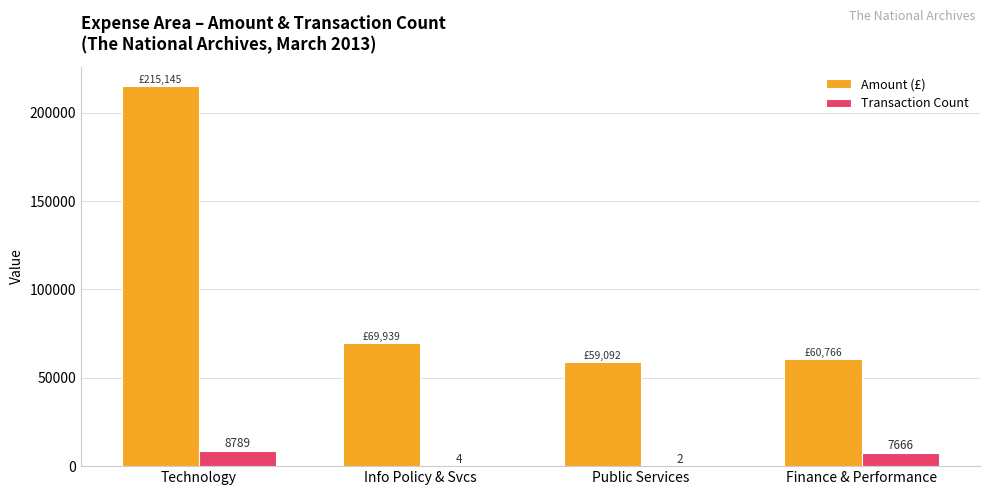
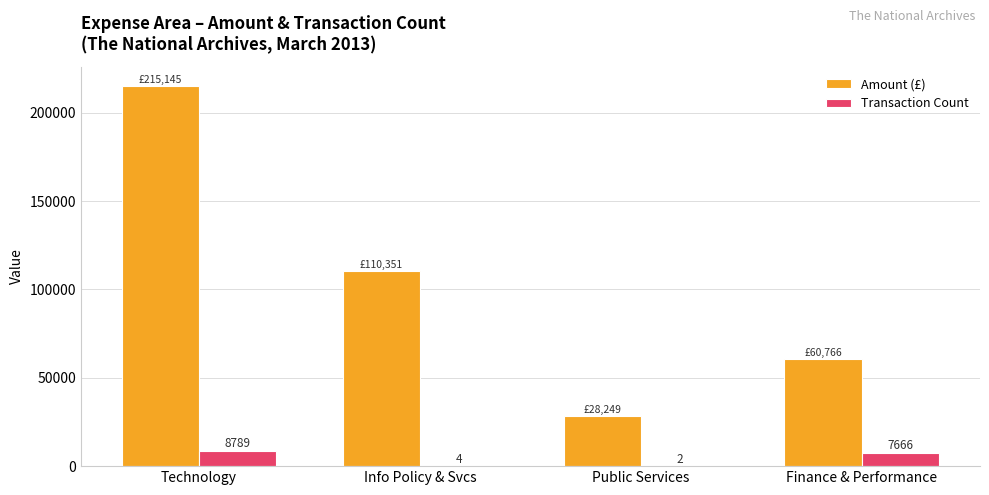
  {
    "Amount (£)": {
      "Technology": "£215,145",
-     "Info Policy & Svcs": "£69,939",
-     "Public Services": "£59,092",
+     "Info Policy & Svcs": "£110,351",
+     "Public Services": "£28,249",
      "Finance & Performance": "£60,766"
    },
    "Transaction Count": {
      "Technology": "8789",
      "Info Policy & Svcs": "4",
      "Public Services": "2",
      "Finance & Performance": "7666"
    }
  }
